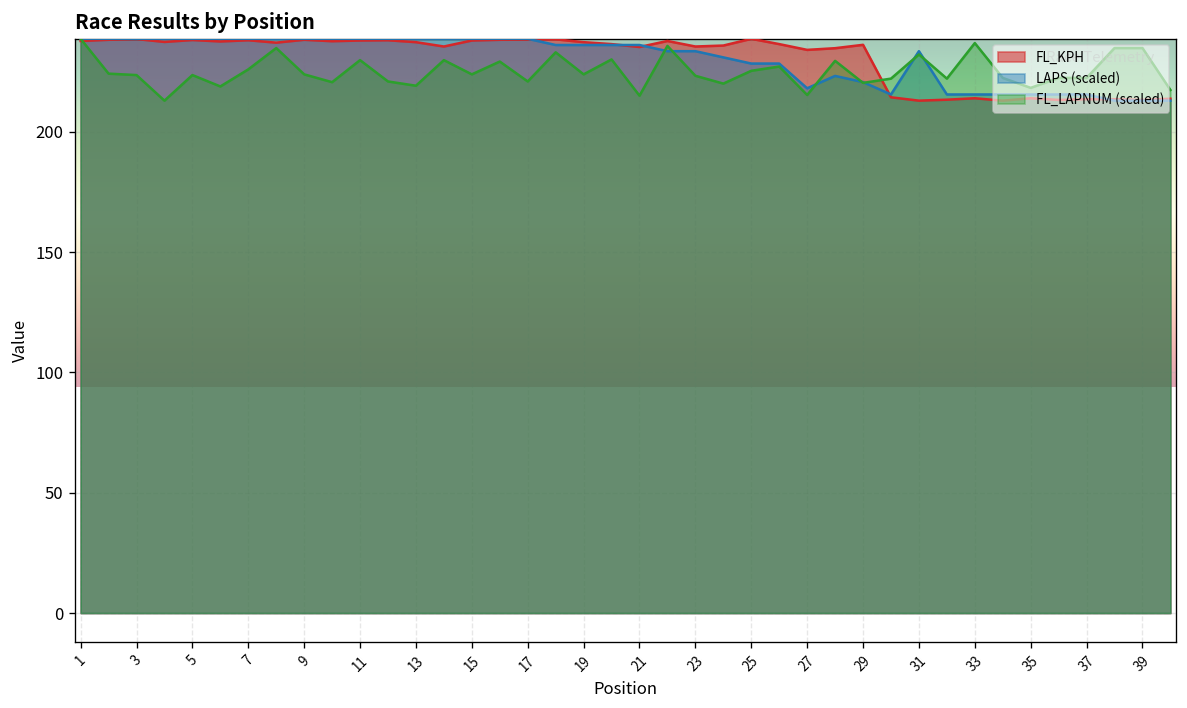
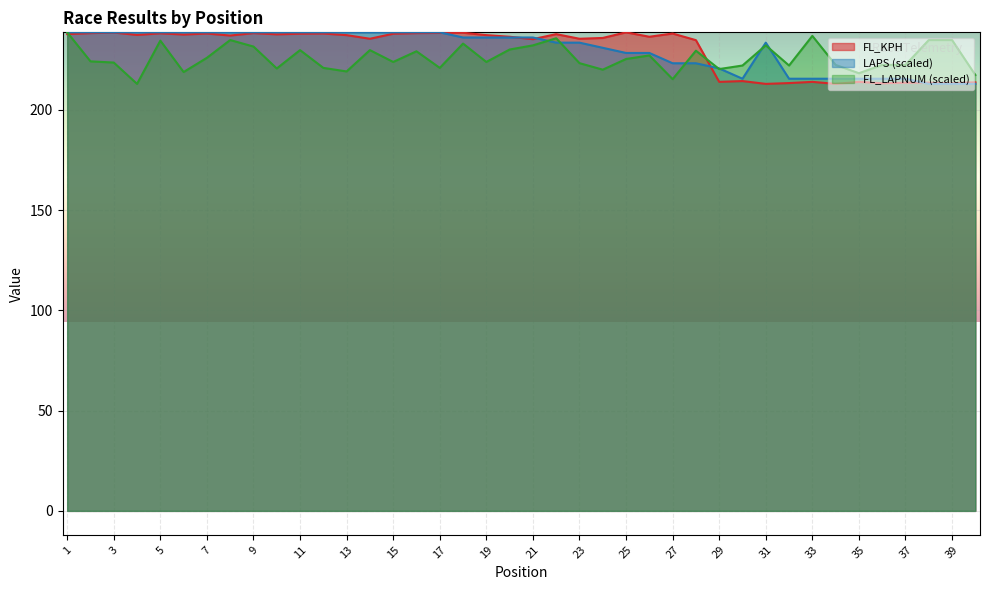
  {
    "FL_KPH": {
      "13": 237,
      "23": 235,
      "25": 239,
-     "27": 234,
-     "29": 236,
+     "27": 238,
+     "29": 214,
      "31": 213,
      "33": 214
    },
    "LAPS (scaled)": {
      "13": 239,
      "23": 233,
      "25": 228,
-     "27": 218,
+     "27": 223,
      "31": 233,
      "33": 215
    },
    "FL_LAPNUM (scaled)": {
      "3": 224,
-     "5": 224,
+     "5": 234,
      "7": 226,
-     "9": 224,
+     "9": 232,
      "11": 230,
      "13": 219,
      "15": 224,
      "17": 221,
      "19": 224,
-     "21": 215,
+     "21": 232,
      "23": 223,
      "25": 225,
      "27": 215,
      "31": 232,
      "33": 237
    }
  }
